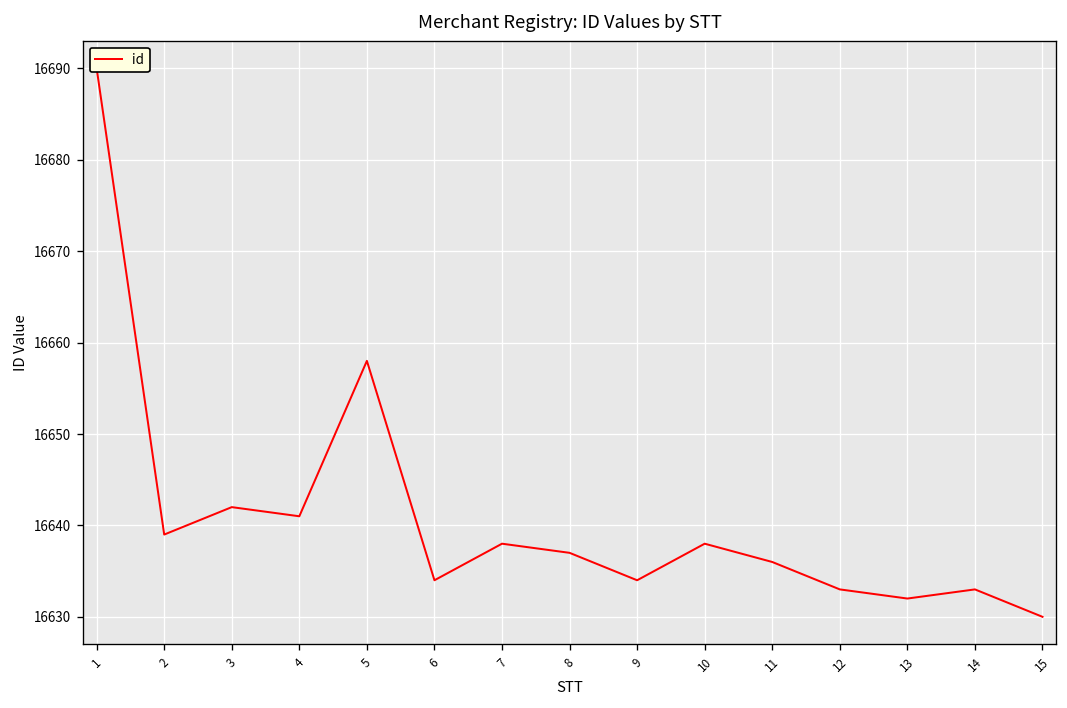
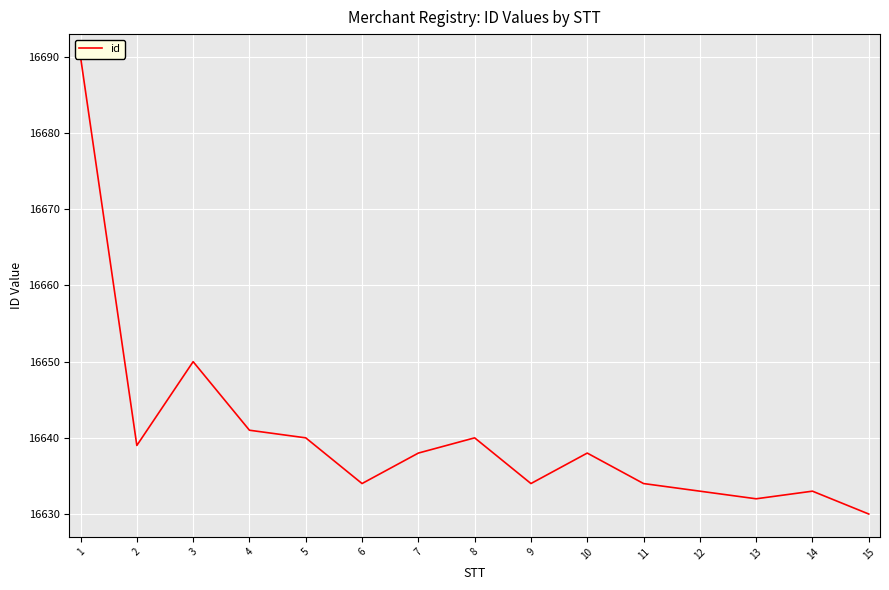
  {
    "2": 16639,
-   "3": 16642,
+   "3": 16650,
    "4": 16641,
-   "5": 16658,
+   "5": 16640,
    "6": 16634,
    "7": 16638,
-   "8": 16637,
+   "8": 16640,
    "9": 16634,
    "10": 16638,
-   "11": 16636,
+   "11": 16634,
    "12": 16633,
    "13": 16632,
    "14": 16633,
    "15": 16630
  }
